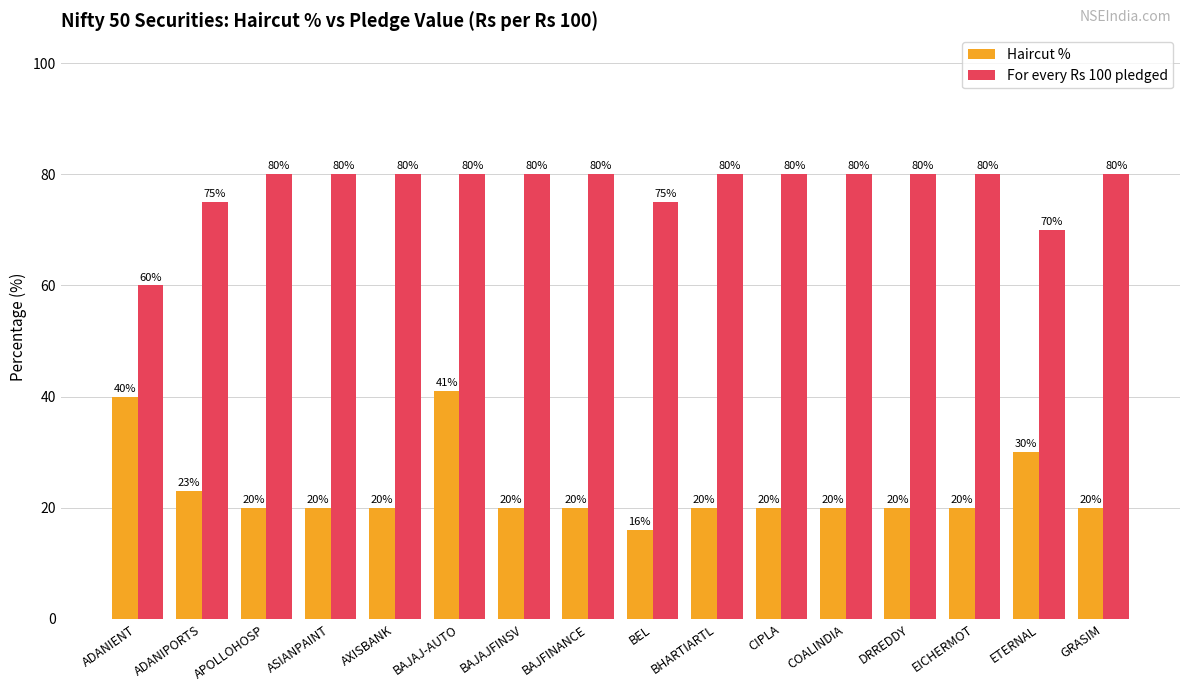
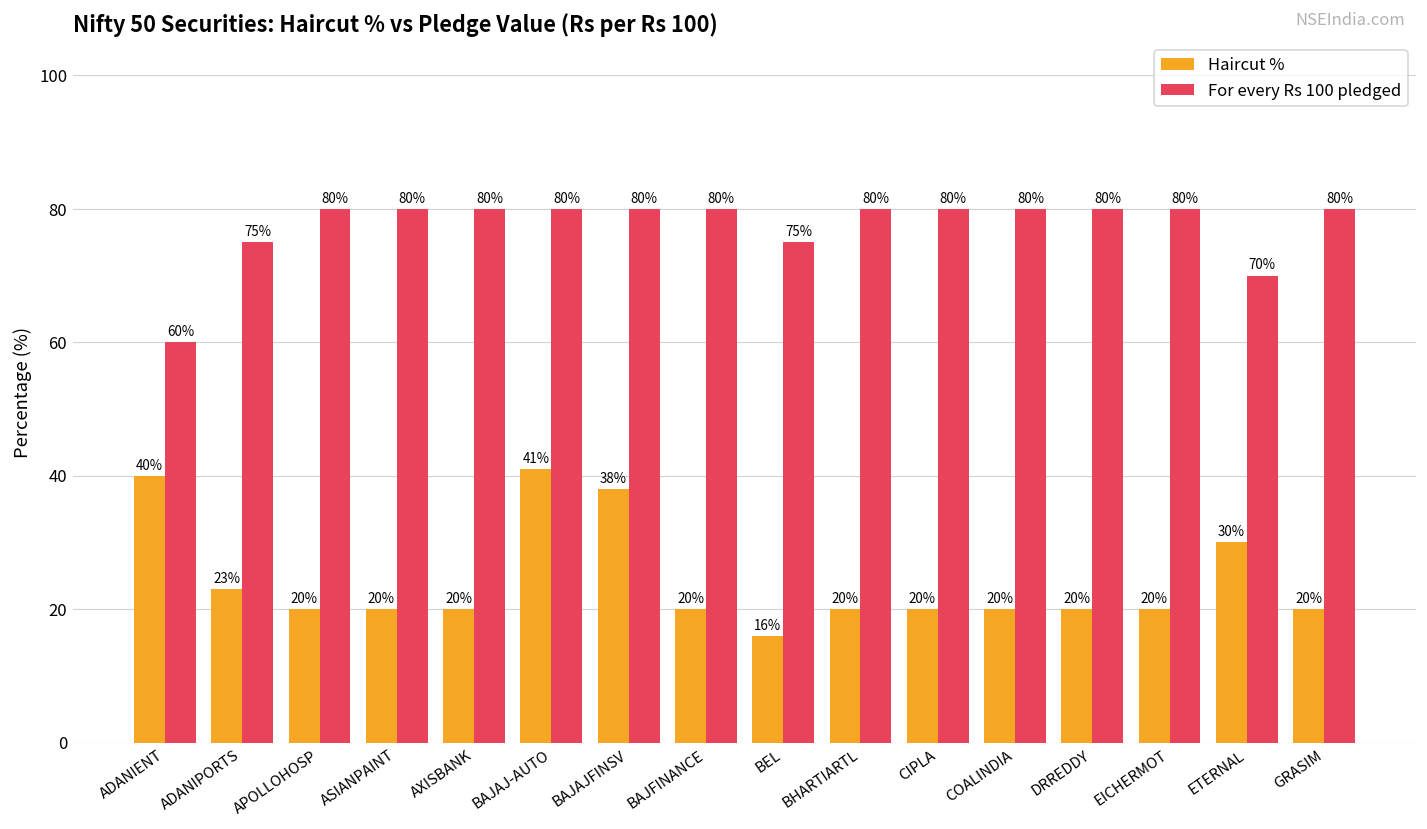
  {
    "Haircut %": {
      "ADANIENT": "40%",
      "ADANIPORTS": "23%",
      "APOLLOHOSP": "20%",
      "ASIANPAINT": "20%",
      "AXISBANK": "20%",
      "BAJAJ-AUTO": "41%",
-     "BAJAJFINSV": "20%",
+     "BAJAJFINSV": "38%",
      "BAJFINANCE": "20%",
      "BEL": "16%",
      "BHARTIARTL": "20%",
      "CIPLA": "20%",
      "COALINDIA": "20%",
      "DRREDDY": "20%",
      "EICHERMOT": "20%",
      "ETERNAL": "30%",
      "GRASIM": "20%"
    },
    "For every Rs 100 pledged": {
      "ADANIENT": "60%",
      "ADANIPORTS": "75%",
      "APOLLOHOSP": "80%",
      "ASIANPAINT": "80%",
      "AXISBANK": "80%",
      "BAJAJ-AUTO": "80%",
      "BAJAJFINSV": "80%",
      "BAJFINANCE": "80%",
      "BEL": "75%",
      "BHARTIARTL": "80%",
      "CIPLA": "80%",
      "COALINDIA": "80%",
      "DRREDDY": "80%",
      "EICHERMOT": "80%",
      "ETERNAL": "70%",
      "GRASIM": "80%"
    }
  }
